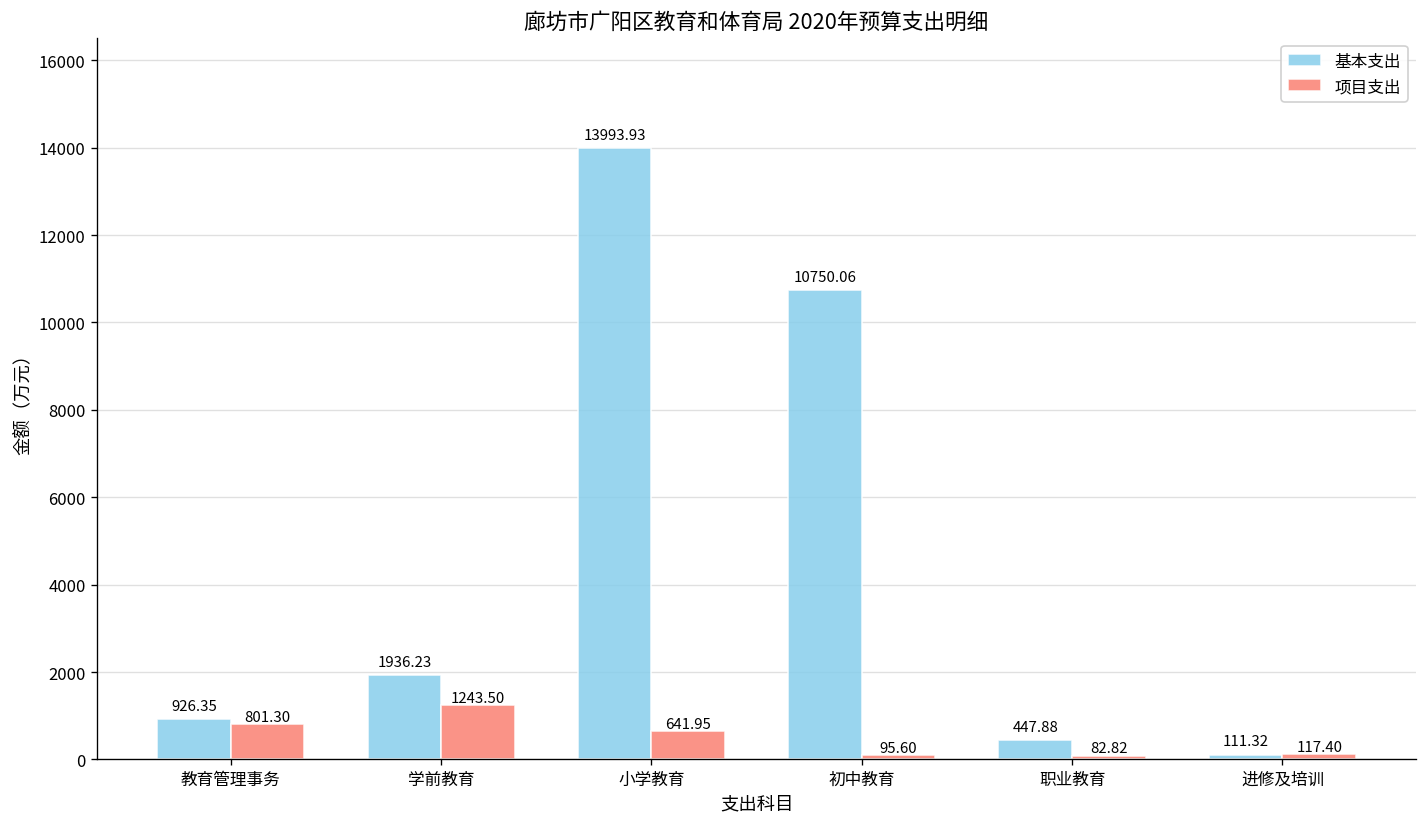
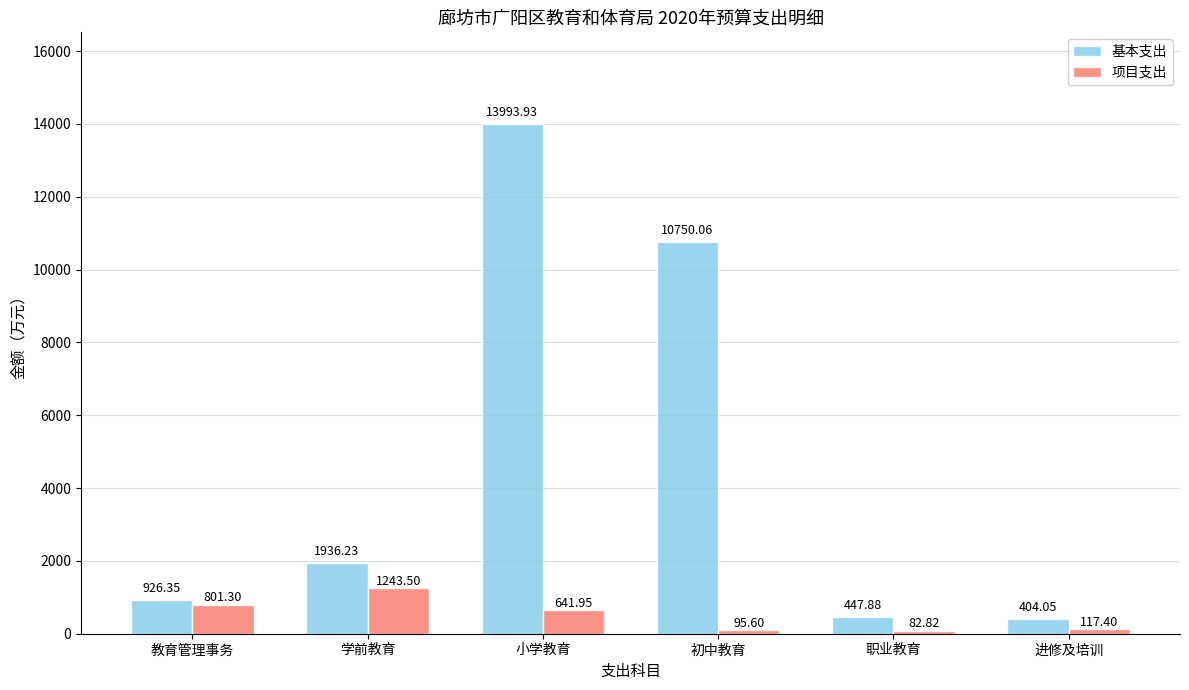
  {
    "基本支出": {
      "教育管理事务": 926.35,
      "学前教育": 1936.23,
      "小学教育": 13993.93,
      "初中教育": 10750.06,
      "职业教育": 447.88,
-     "进修及培训": 111.32
+     "进修及培训": 404.05
    },
    "项目支出": {
      "教育管理事务": 801.30,
      "学前教育": 1243.50,
      "小学教育": 641.95,
      "初中教育": 95.60,
      "职业教育": 82.82,
      "进修及培训": 117.40
    }
  }
